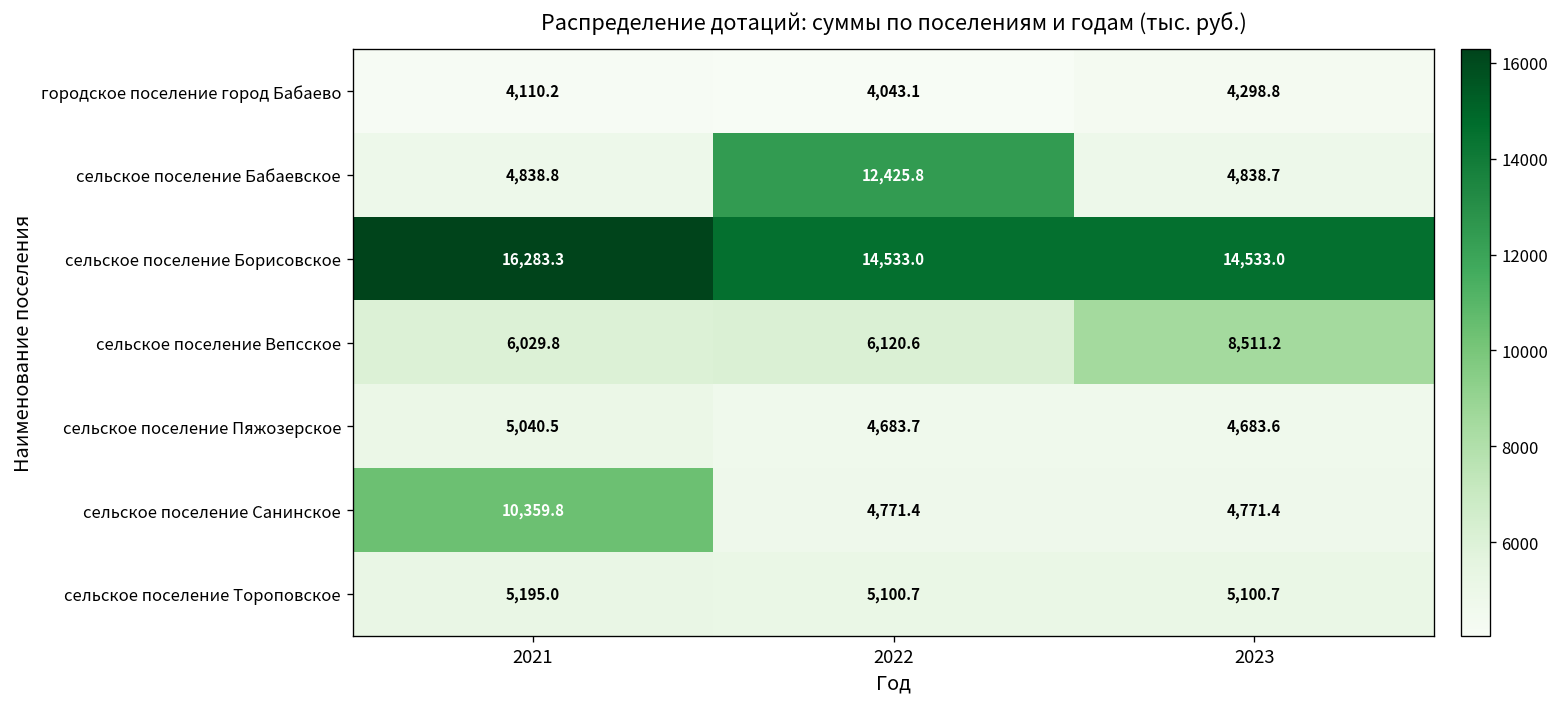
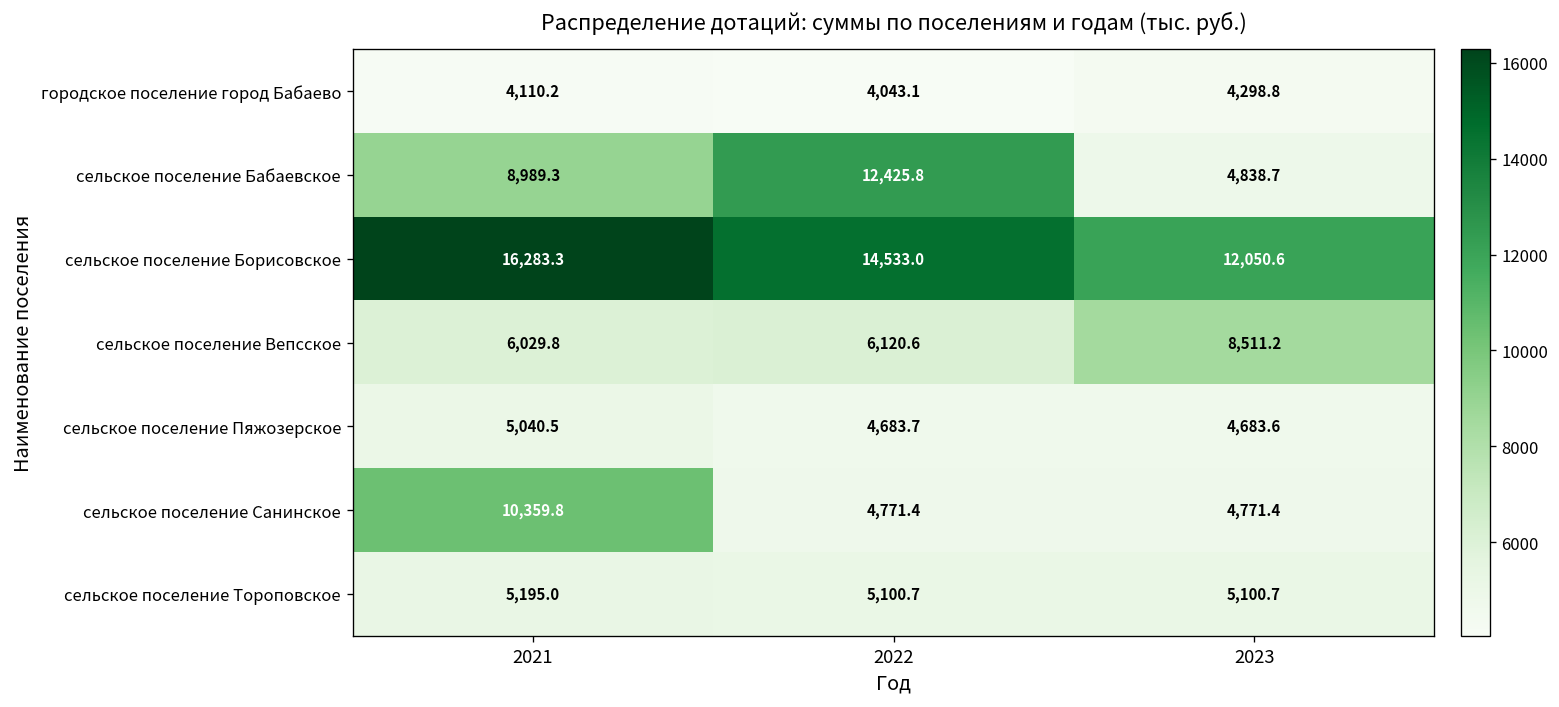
  {
    "городское поселение город Бабаево": {
      "2021": "4,110.2",
      "2022": "4,043.1",
      "2023": "4,298.8"
    },
    "сельское поселение Бабаевское": {
-     "2021": "4,838.8",
+     "2021": "8,989.3",
      "2022": "12,425.8",
      "2023": "4,838.7"
    },
    "сельское поселение Борисовское": {
      "2021": "16,283.3",
      "2022": "14,533.0",
-     "2023": "14,533.0"
+     "2023": "12,050.6"
    },
    "сельское поселение Вепсское": {
      "2021": "6,029.8",
      "2022": "6,120.6",
      "2023": "8,511.2"
    },
    "сельское поселение Пяжозерское": {
      "2021": "5,040.5",
      "2022": "4,683.7",
      "2023": "4,683.6"
    },
    "сельское поселение Санинское": {
      "2021": "10,359.8",
      "2022": "4,771.4",
      "2023": "4,771.4"
    },
    "сельское поселение Тороповское": {
      "2021": "5,195.0",
      "2022": "5,100.7",
      "2023": "5,100.7"
    }
  }
